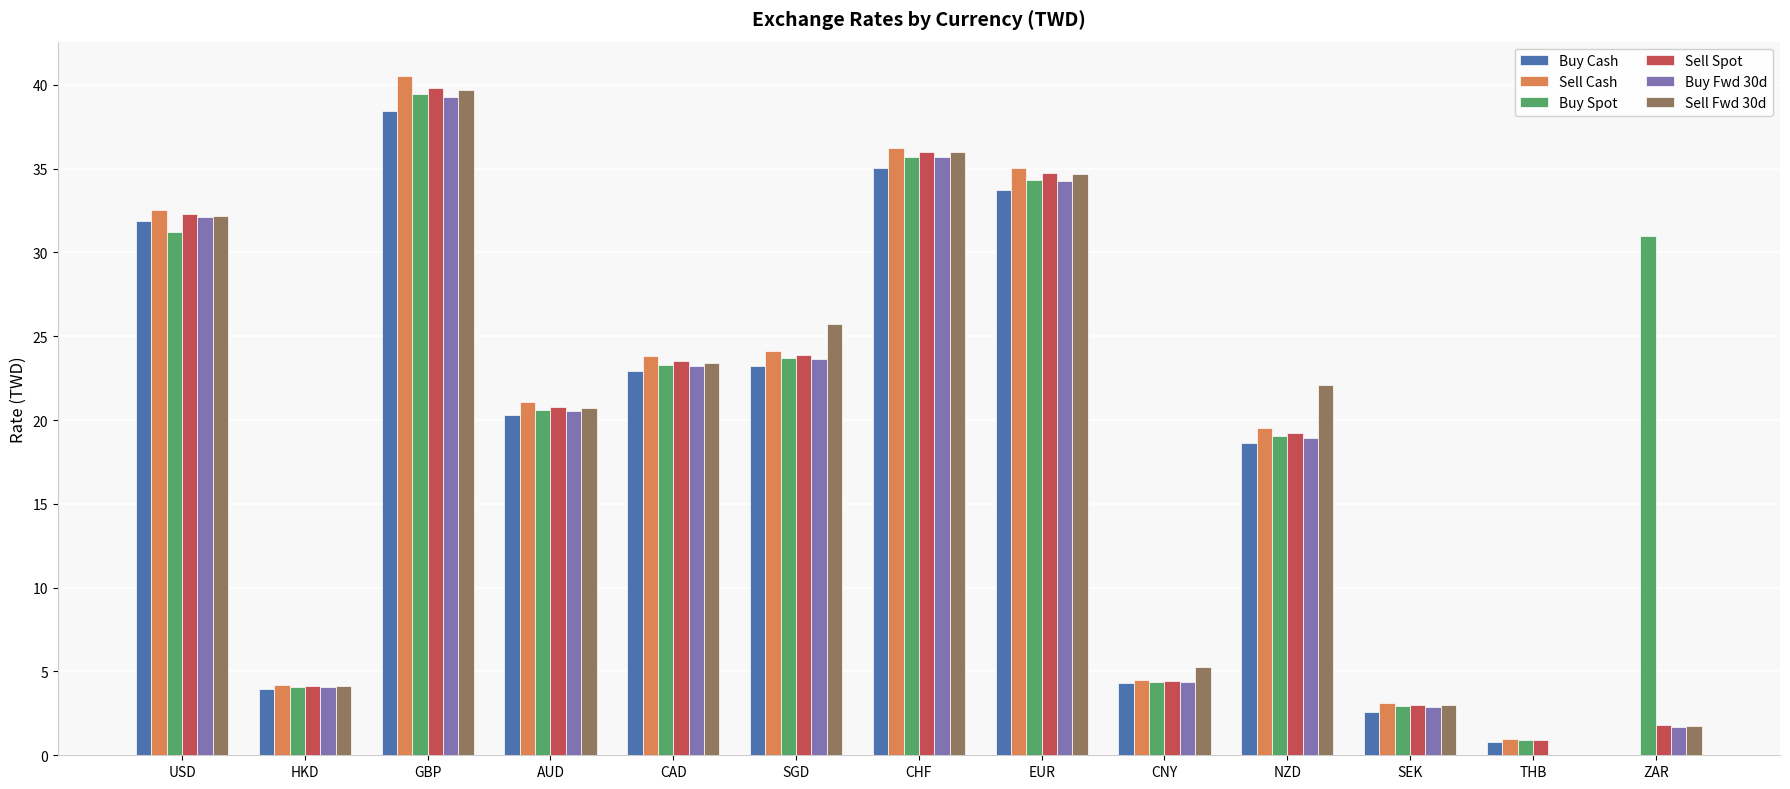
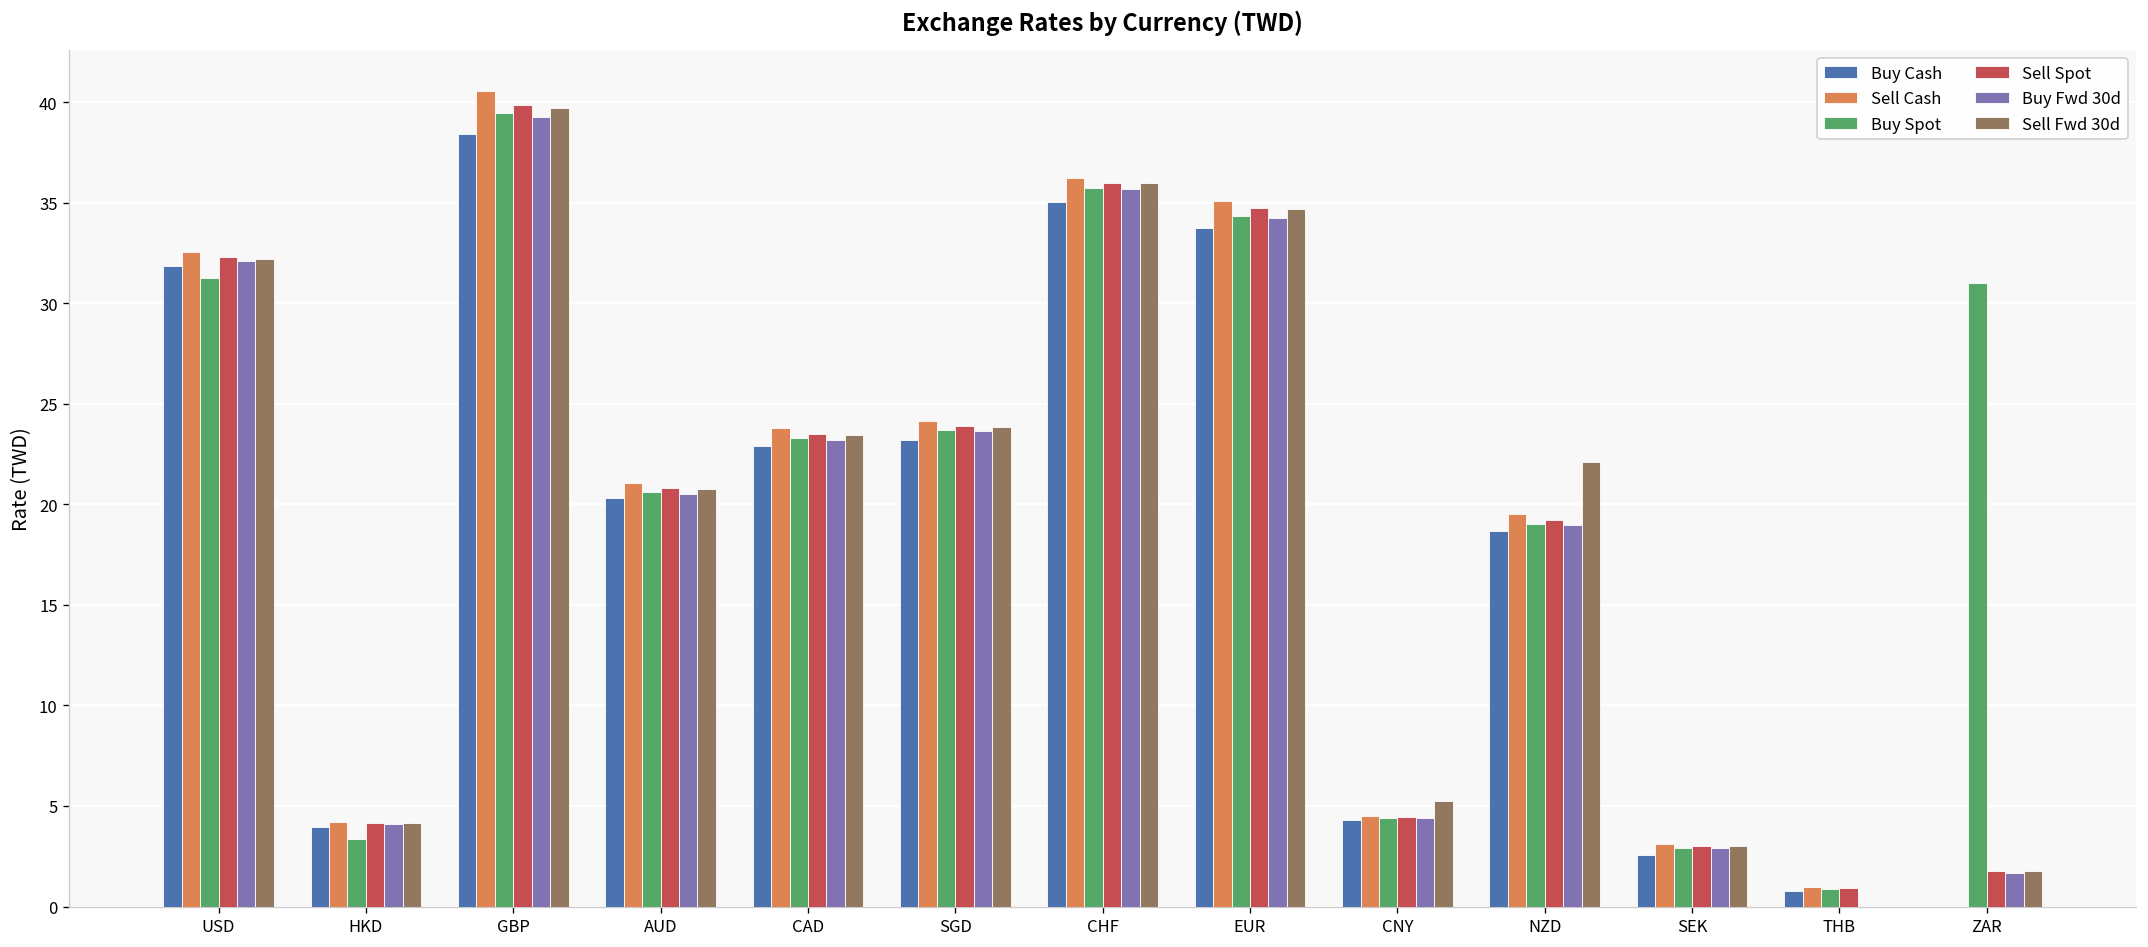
  {
    "Buy Spot": {
      "USD": 31.2,
-     "HKD": 4.1,
+     "HKD": 3.4,
      "GBP": 39.4,
      "AUD": 20.6,
      "CAD": 23.3,
      "SGD": 23.7,
      "CHF": 35.7,
      "EUR": 34.3,
      "CNY": 4.4,
      "NZD": 19.0,
      "SEK": 2.9,
      "THB": 0.9,
      "ZAR": 31.0
    },
    "Sell Fwd 30d": {
      "USD": 32.2,
      "HKD": 4.2,
      "GBP": 39.7,
      "AUD": 20.7,
      "CAD": 23.4,
-     "SGD": 25.7,
+     "SGD": 23.8,
      "CHF": 36.0,
      "EUR": 34.7,
      "CNY": 5.2,
      "NZD": 22.1,
      "SEK": 3.0,
      "THB": 0.0,
      "ZAR": 1.8
    }
  }
